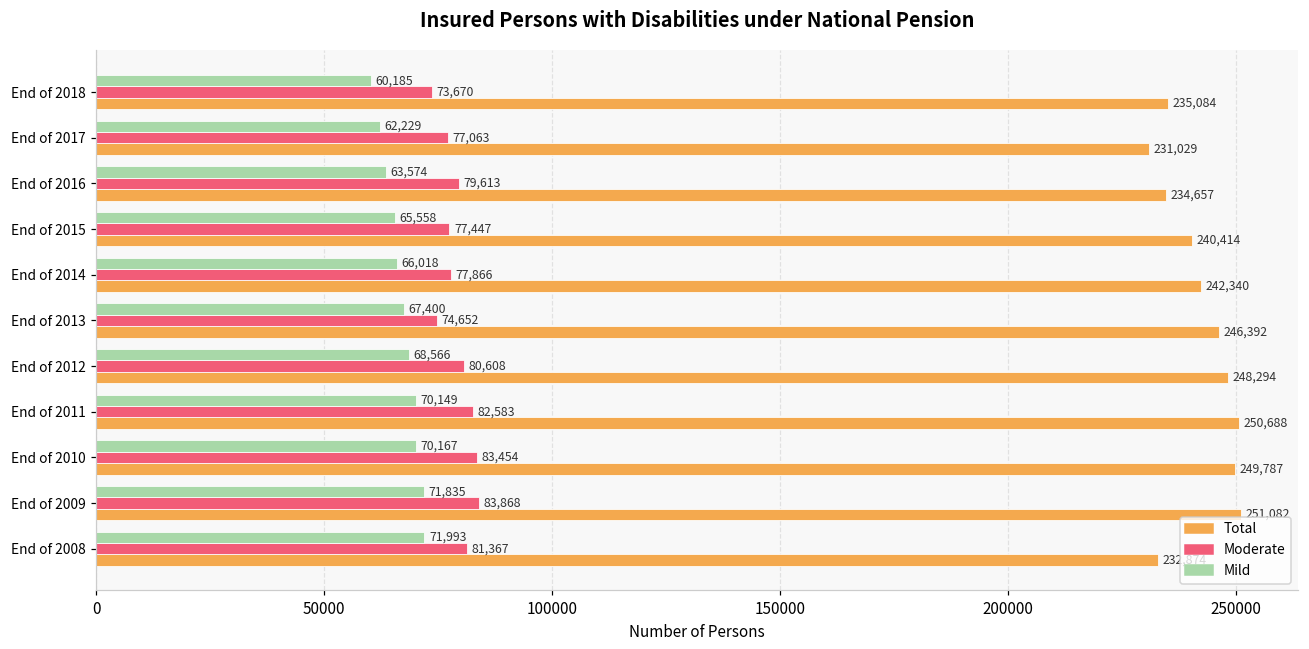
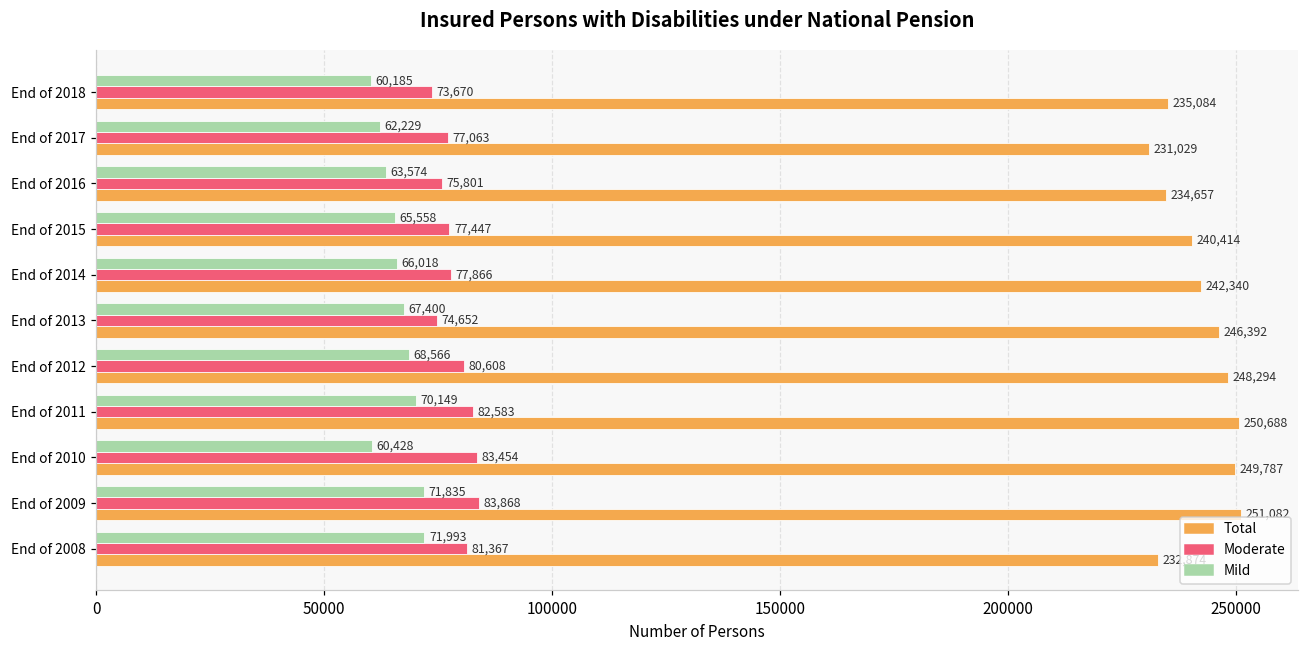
  {
    "Total": {
      "End of 2018": "235,084",
      "End of 2017": "231,029",
      "End of 2016": "234,657",
      "End of 2015": "240,414",
      "End of 2014": "242,340",
      "End of 2013": "246,392",
      "End of 2012": "248,294",
      "End of 2011": "250,688",
      "End of 2010": "249,787"
    },
    "Moderate": {
      "End of 2018": "73,670",
      "End of 2017": "77,063",
-     "End of 2016": "79,613",
+     "End of 2016": "75,801",
      "End of 2015": "77,447",
      "End of 2014": "77,866",
      "End of 2013": "74,652",
      "End of 2012": "80,608",
      "End of 2011": "82,583",
      "End of 2010": "83,454",
      "End of 2009": "83,868",
      "End of 2008": "81,367"
    },
    "Mild": {
      "End of 2018": "60,185",
      "End of 2017": "62,229",
      "End of 2016": "63,574",
      "End of 2015": "65,558",
      "End of 2014": "66,018",
      "End of 2013": "67,400",
      "End of 2012": "68,566",
      "End of 2011": "70,149",
-     "End of 2010": "70,167",
+     "End of 2010": "60,428",
      "End of 2009": "71,835",
      "End of 2008": "71,993"
    }
  }
